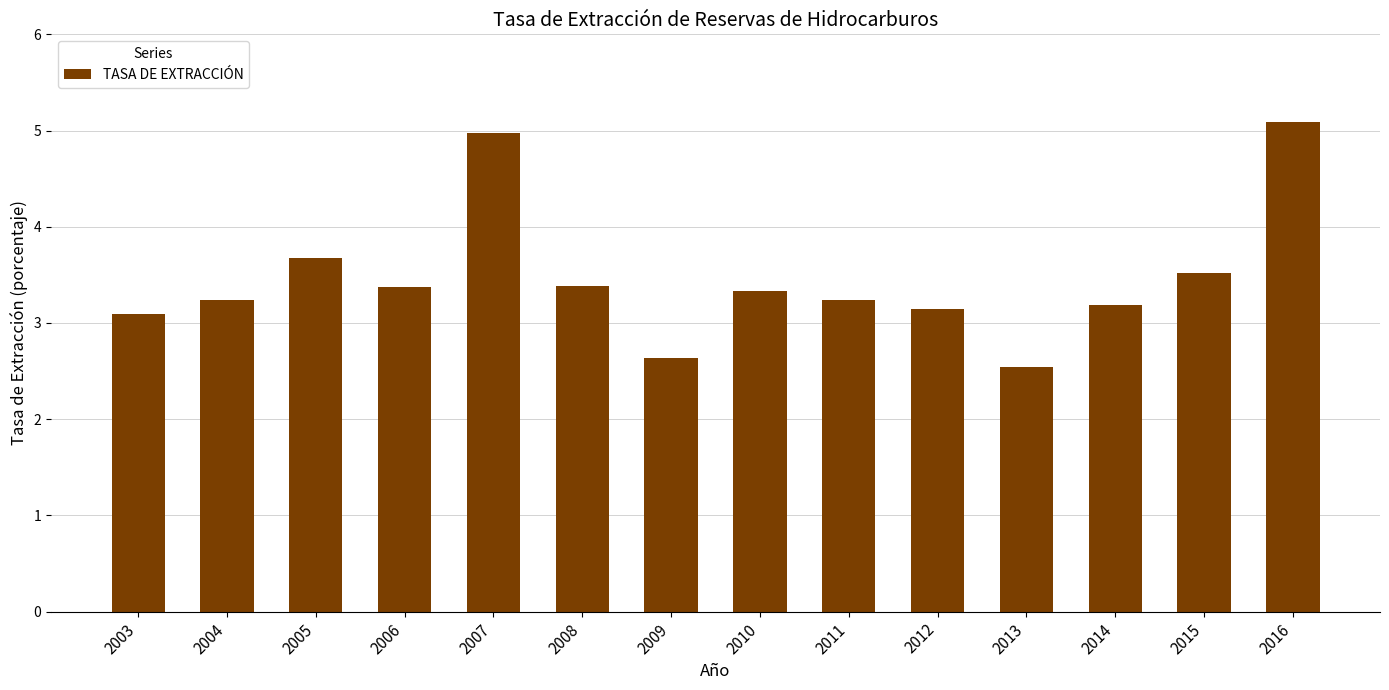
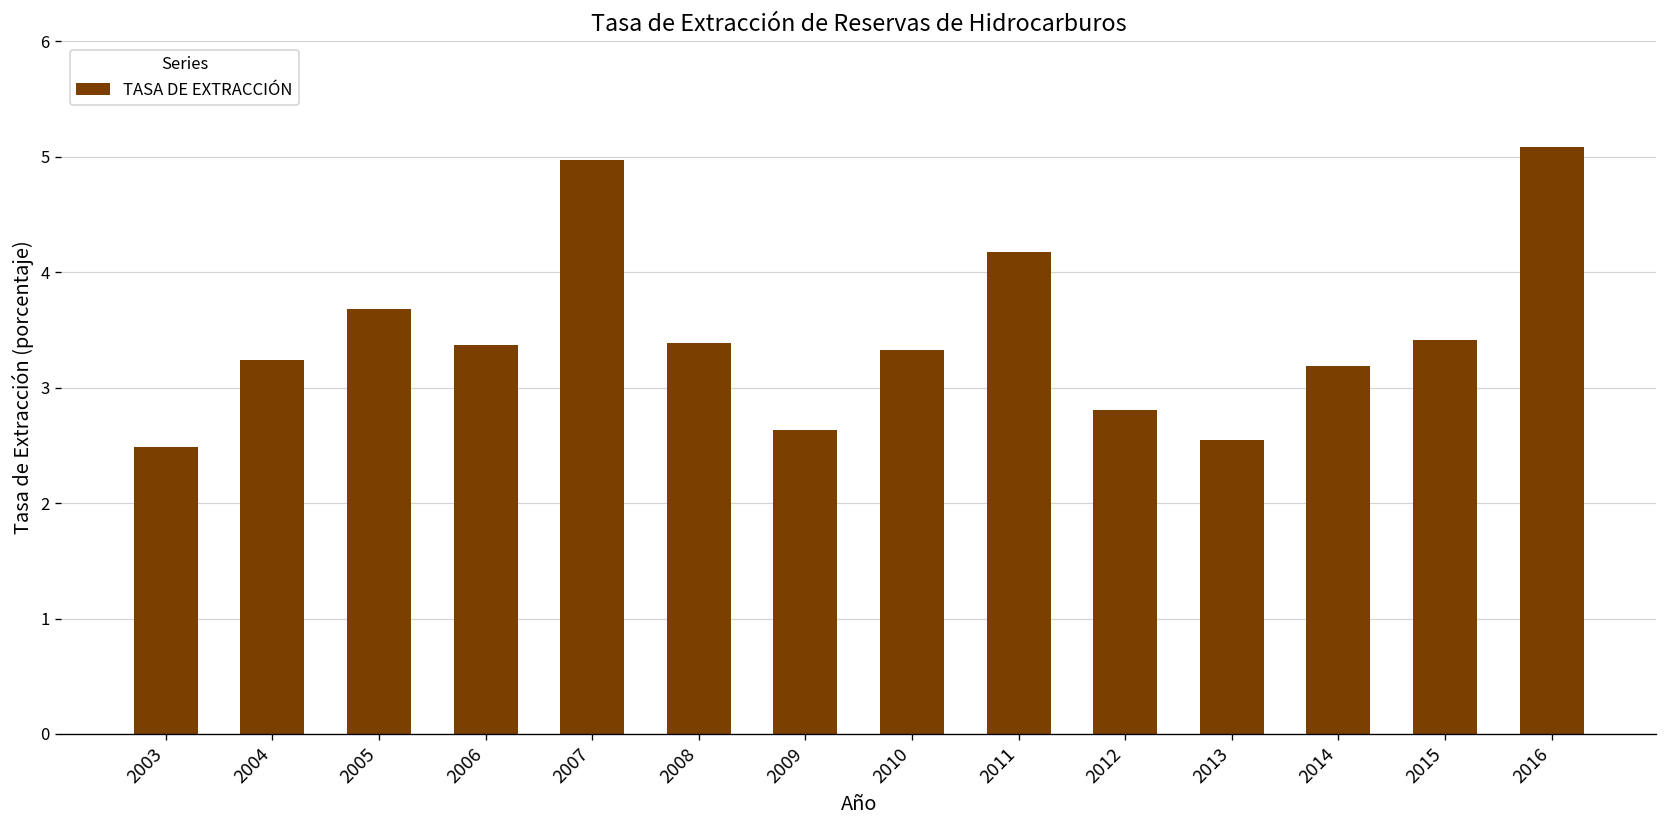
  {
-   "2003": 3.1,
+   "2003": 2.5,
    "2004": 3.2,
    "2005": 3.7,
    "2006": 3.4,
    "2007": 5.0,
    "2008": 3.4,
    "2009": 2.6,
    "2010": 3.3,
-   "2011": 3.2,
-   "2012": 3.1,
+   "2011": 4.2,
+   "2012": 2.8,
    "2013": 2.5,
    "2014": 3.2,
-   "2015": 3.5,
+   "2015": 3.4,
    "2016": 5.1
  }
